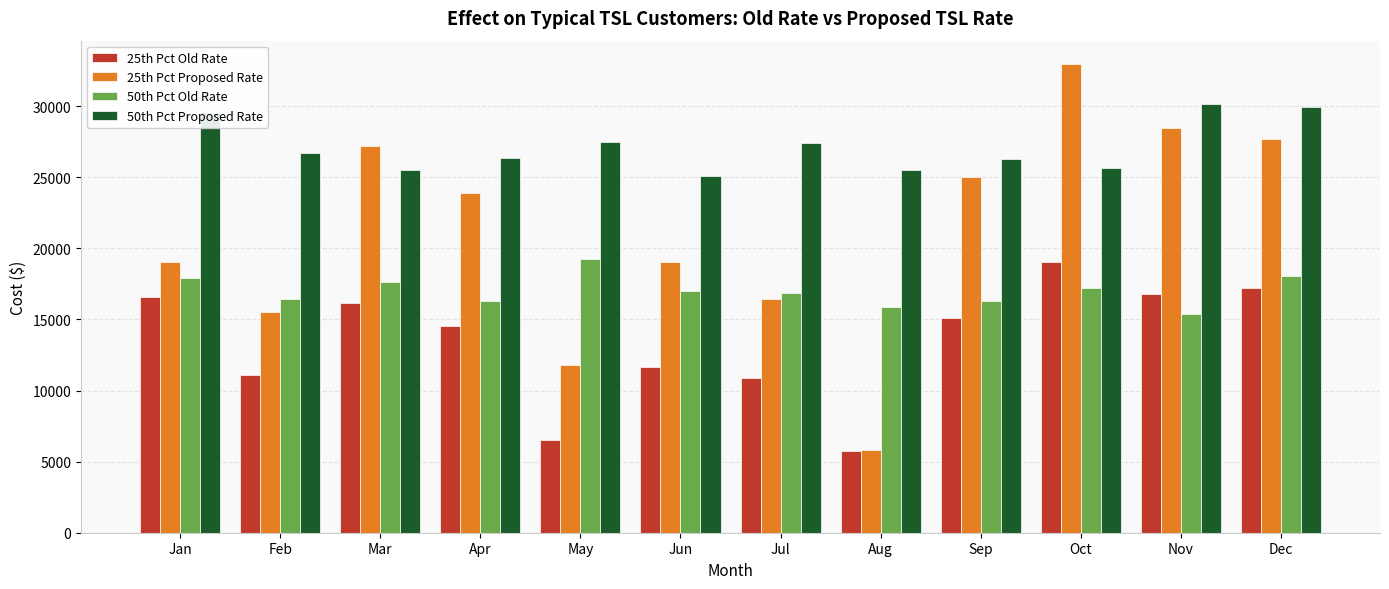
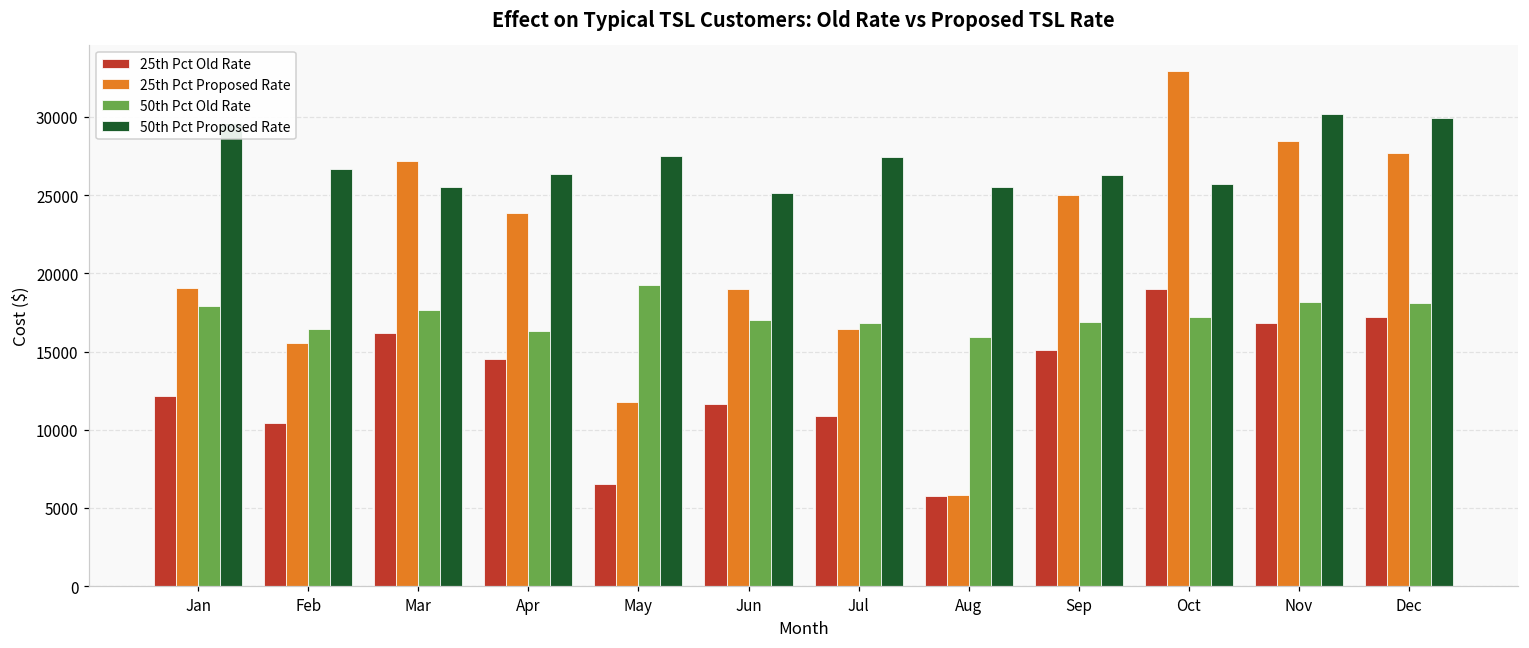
  {
    "25th Pct Old Rate": {
-     "Jan": 16600,
-     "Feb": 11100,
+     "Jan": 12200,
+     "Feb": 10400,
      "Mar": 16200,
      "Apr": 14500,
      "May": 6500,
      "Jun": 11600,
      "Jul": 10900,
      "Aug": 5800,
      "Sep": 15100,
      "Oct": 19000,
      "Nov": 16800,
      "Dec": 17200
    },
    "25th Pct Proposed Rate": {
      "Jan": 19100,
      "Feb": 15500,
      "Mar": 27200,
      "Apr": 23900,
      "May": 11800,
      "Jun": 19000,
      "Jul": 16500,
      "Aug": 5800,
      "Sep": 25000,
      "Oct": 33000,
      "Nov": 28500,
      "Dec": 27700
    },
    "50th Pct Old Rate": {
      "Jan": 17900,
      "Feb": 16500,
      "Mar": 17600,
      "Apr": 16300,
      "May": 19300,
      "Jun": 17000,
      "Jul": 16800,
      "Aug": 15900,
-     "Sep": 16300,
+     "Sep": 16900,
      "Oct": 17200,
-     "Nov": 15400,
+     "Nov": 18200,
      "Dec": 18100
    },
    "50th Pct Proposed Rate": {
      "Feb": 26700,
      "Mar": 25500,
      "Apr": 26400,
      "May": 27500,
      "Jun": 25100,
      "Jul": 27400,
      "Aug": 25500,
      "Sep": 26300,
      "Oct": 25700,
      "Nov": 30200,
      "Dec": 30000
    }
  }
